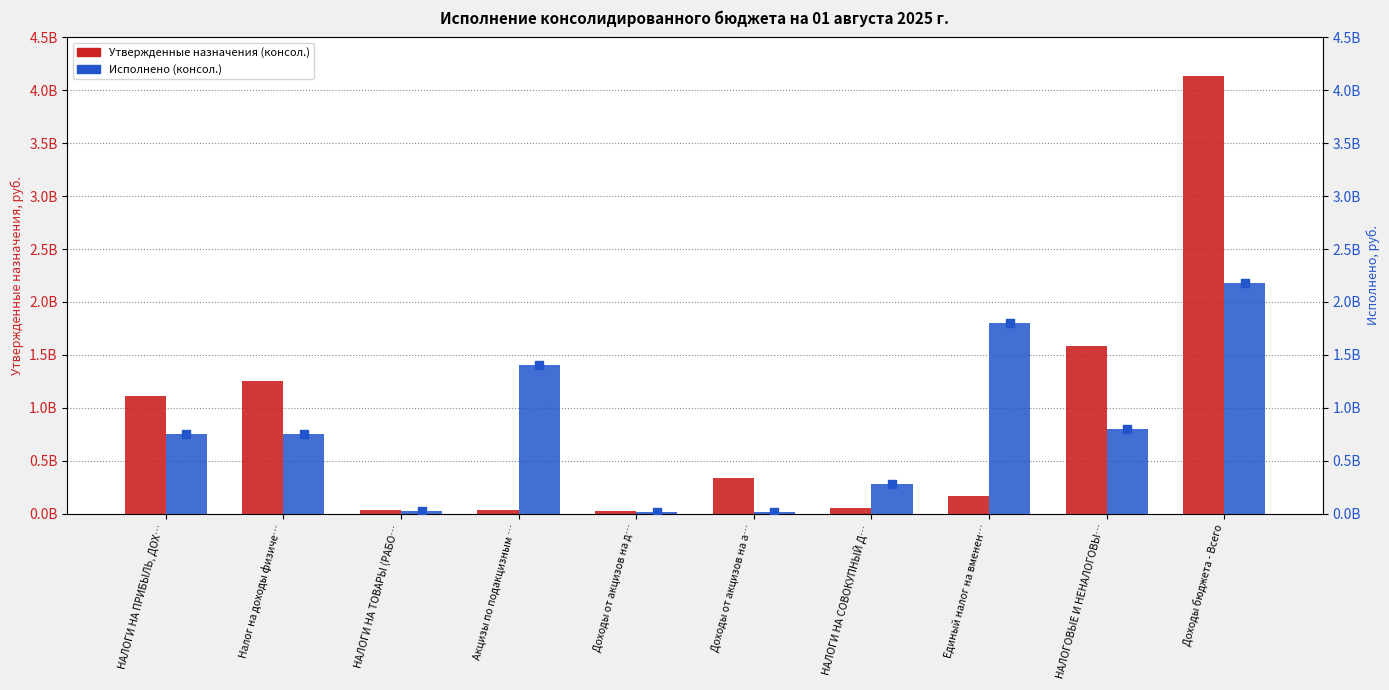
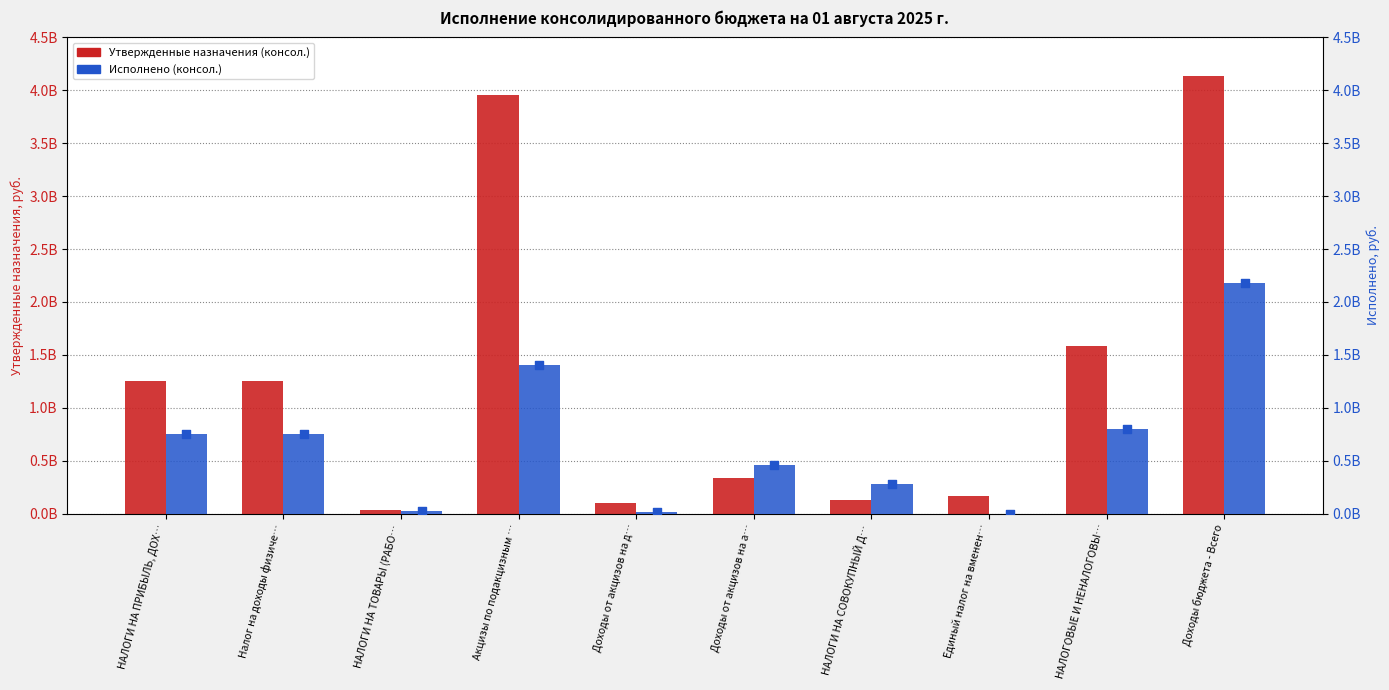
  {
    "Утвержденные назначения (консол.)": {
-     "НАЛОГИ НА ПРИБЫЛЬ, ДОХ…": 1110000000,
+     "НАЛОГИ НА ПРИБЫЛЬ, ДОХ…": 1260000000,
      "Налог на доходы физиче…": 1260000000,
      "НАЛОГИ НА ТОВАРЫ (РАБО…": 40000000,
-     "Акцизы по подакцизным …": 40000000,
-     "Доходы от акцизов на д…": 20000000,
+     "Акцизы по подакцизным …": 3950000000,
+     "Доходы от акцизов на д…": 100000000,
      "Доходы от акцизов на а…": 340000000,
-     "НАЛОГИ НА СОВОКУПНЫЙ Д…": 50000000,
+     "НАЛОГИ НА СОВОКУПНЫЙ Д…": 130000000,
      "Единый налог на вменен…": 160000000,
      "НАЛОГОВЫЕ И НЕНАЛОГОВЫ…": 1580000000,
      "Доходы бюджета - Всего": 4130000000
    },
    "Исполнено (консол.)": {
      "НАЛОГИ НА ПРИБЫЛЬ, ДОХ…": 750000000,
      "Налог на доходы физиче…": 750000000,
      "Акцизы по подакцизным …": 1410000000,
-     "Доходы от акцизов на а…": 10000000,
+     "Доходы от акцизов на а…": 460000000,
      "НАЛОГИ НА СОВОКУПНЫЙ Д…": 280000000,
-     "Единый налог на вменен…": 1800000000,
+     "Единый налог на вменен…": 0,
      "НАЛОГОВЫЕ И НЕНАЛОГОВЫ…": 790000000,
      "Доходы бюджета - Всего": 2180000000
    }
  }
